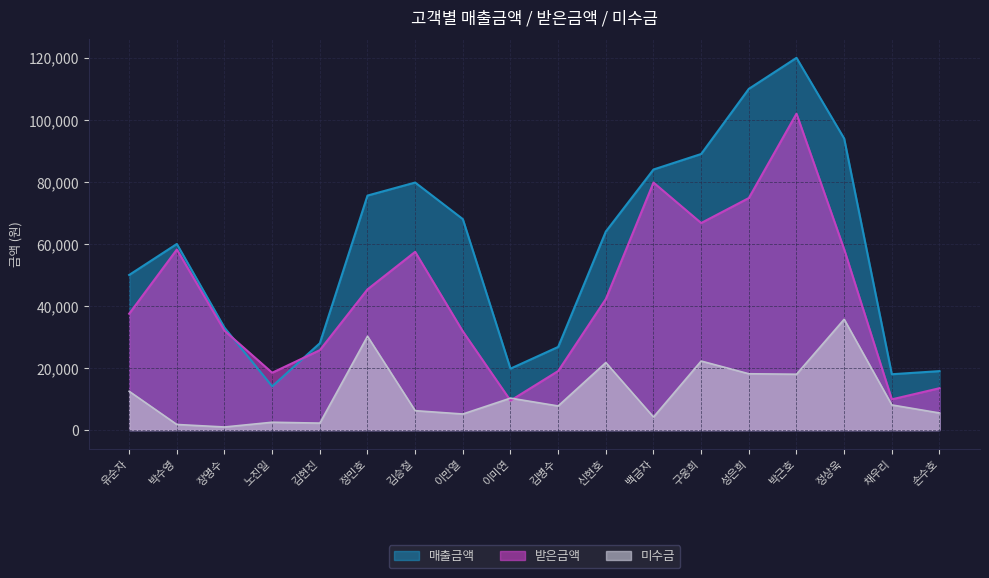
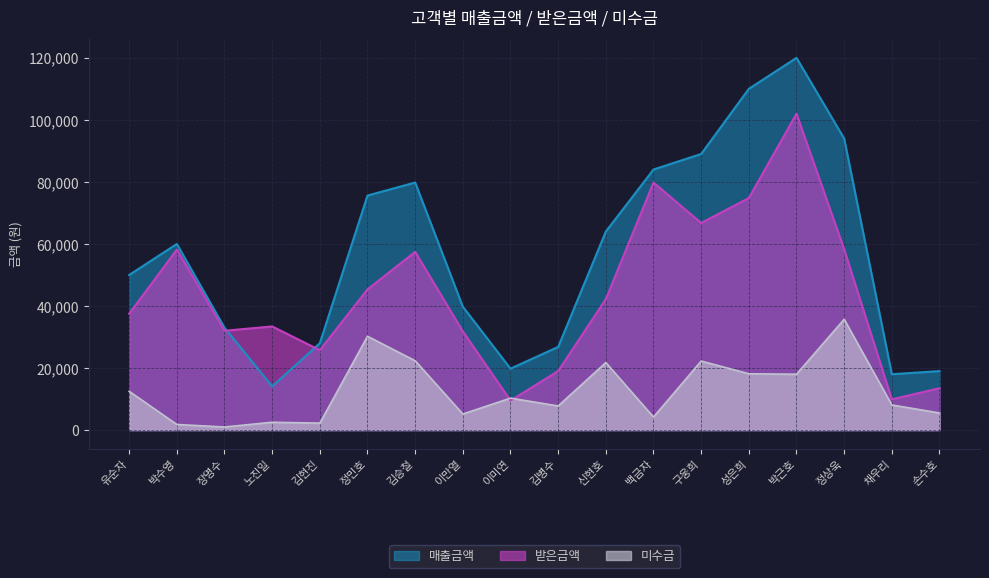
  {
    "매출금액": {
      "유순자": "50,000",
      "박수영": "60,000",
      "장명수": "33,000",
      "노진일": "14,000",
      "김현진": "28,000",
      "정민호": "76,000",
      "김승철": "80,000",
-     "이만열": "68,000",
+     "이만열": "40,000",
      "이미연": "20,000",
      "김병수": "27,000",
      "신현호": "64,000",
      "백금자": "84,000",
      "구웅희": "89,000",
      "성은희": "110,000",
      "박근호": "120,000",
      "정상욱": "94,000",
      "채우리": "18,000",
      "손수호": "19,000"
    },
    "받은금액": {
      "유순자": "38,000",
      "박수영": "58,000",
      "장명수": "32,000",
-     "노진일": "18,000",
+     "노진일": "33,000",
      "김현진": "26,000",
      "정민호": "45,000",
      "김승철": "57,000",
      "이만열": "32,000",
      "김병수": "19,000",
      "신현호": "42,000",
      "백금자": "80,000",
      "구웅희": "67,000",
      "성은희": "75,000",
      "박근호": "102,000",
      "정상욱": "58,000",
      "채우리": "10,000",
      "손수호": "13,000"
    },
    "미수금": {
      "유순자": "13,000",
      "박수영": "2,000",
      "장명수": "1,000",
      "노진일": "3,000",
      "김현진": "2,000",
      "정민호": "30,000",
-     "김승철": "6,000",
+     "김승철": "22,000",
      "이만열": "5,000",
      "김병수": "8,000",
      "신현호": "22,000",
      "백금자": "4,000",
      "구웅희": "22,000",
      "성은희": "18,000",
      "박근호": "18,000",
      "정상욱": "36,000",
      "채우리": "8,000",
      "손수호": "6,000"
    }
  }
